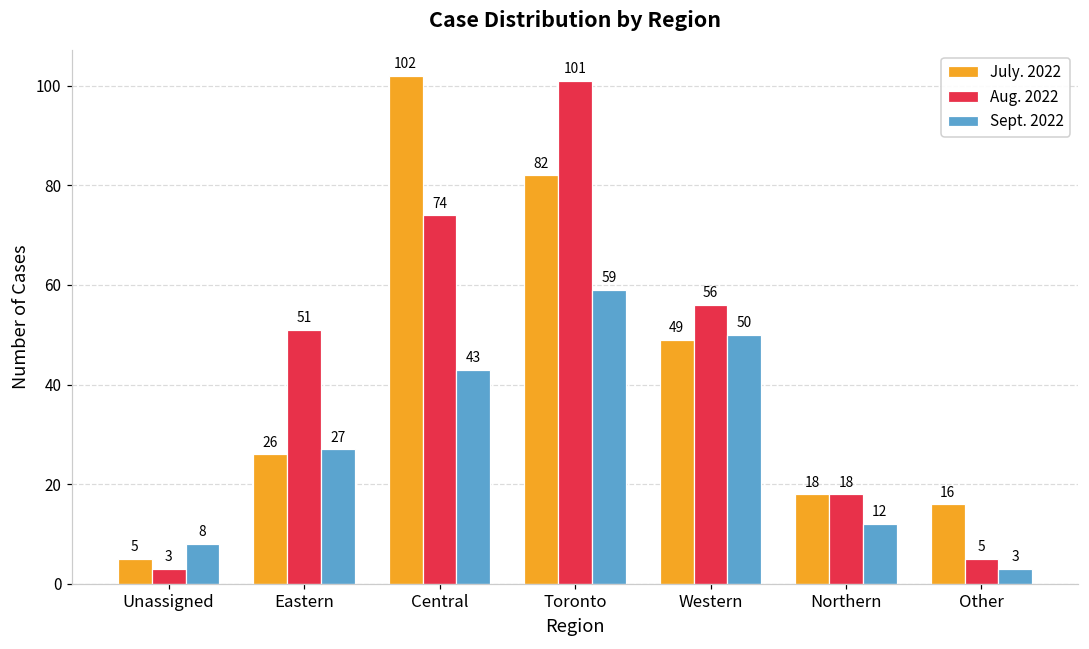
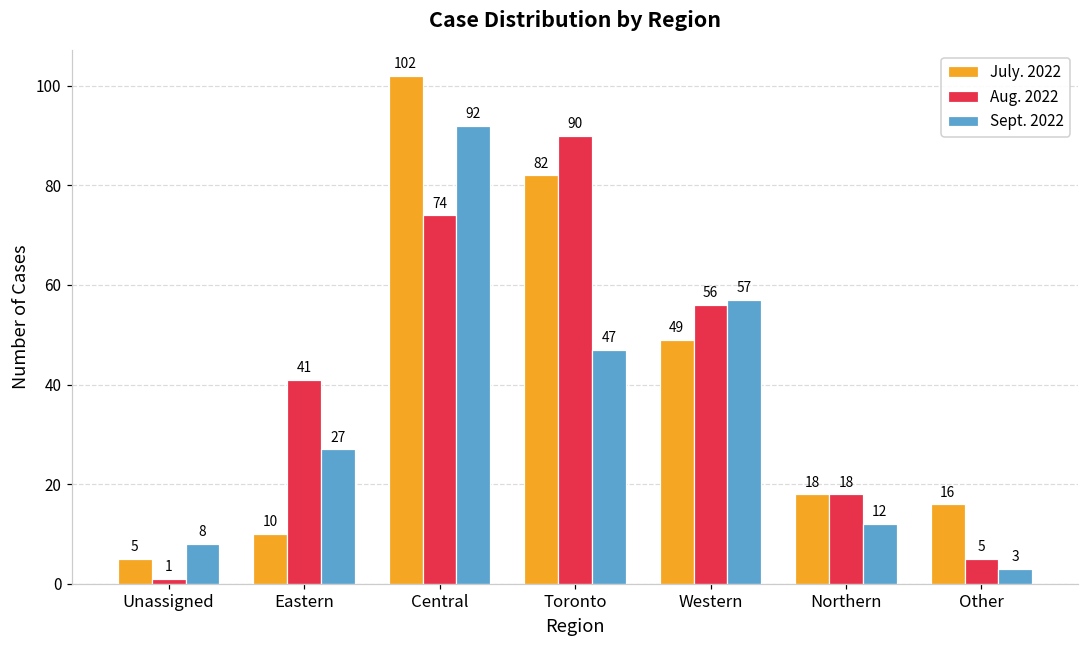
  {
    "July. 2022": {
      "Unassigned": 5,
-     "Eastern": 26,
+     "Eastern": 10,
      "Central": 102,
      "Toronto": 82,
      "Western": 49,
      "Northern": 18,
      "Other": 16
    },
    "Aug. 2022": {
-     "Unassigned": 3,
-     "Eastern": 51,
+     "Unassigned": 1,
+     "Eastern": 41,
      "Central": 74,
-     "Toronto": 101,
+     "Toronto": 90,
      "Western": 56,
      "Northern": 18,
      "Other": 5
    },
    "Sept. 2022": {
      "Unassigned": 8,
      "Eastern": 27,
-     "Central": 43,
-     "Toronto": 59,
-     "Western": 50,
+     "Central": 92,
+     "Toronto": 47,
+     "Western": 57,
      "Northern": 12,
      "Other": 3
    }
  }
